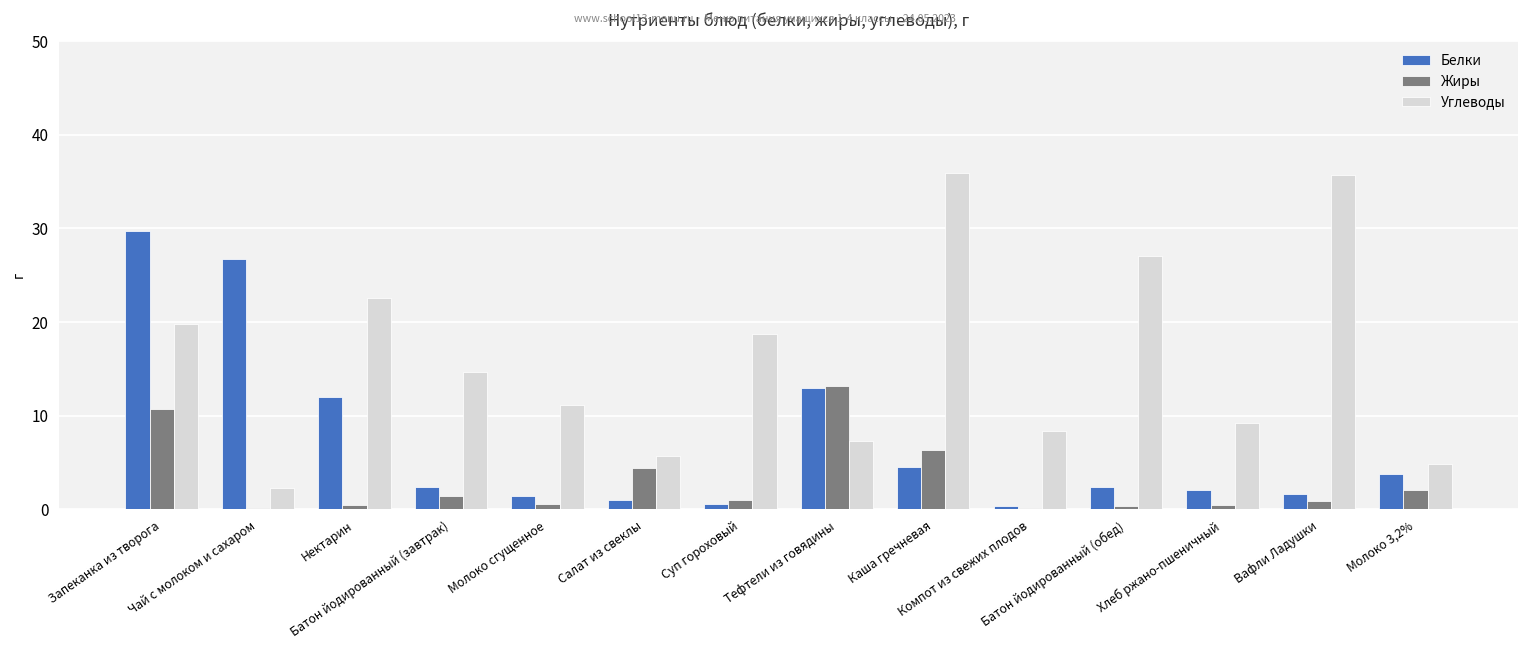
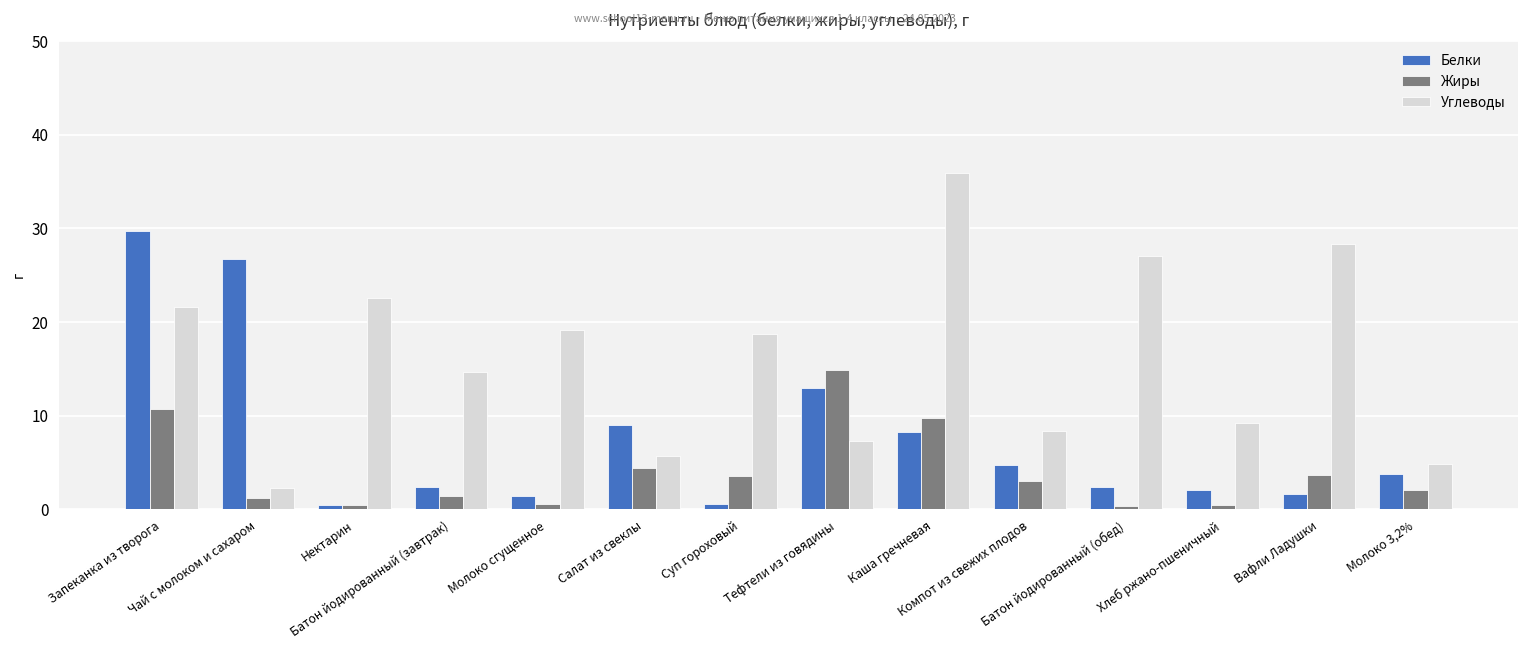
  {
    "Белки": {
      "Запеканка из творога": 30,
      "Чай с молоком и сахаром": 27,
-     "Нектарин": 12,
+     "Нектарин": 0,
      "Батон йодированный (завтрак)": 2,
      "Молоко сгущенное": 1,
-     "Салат из свеклы": 1,
+     "Салат из свеклы": 9,
      "Суп гороховый": 1,
      "Тефтели из говядины": 13,
-     "Каша гречневая": 5,
-     "Компот из свежих плодов": 0,
+     "Каша гречневая": 8,
+     "Компот из свежих плодов": 5,
      "Батон йодированный (обед)": 2,
      "Хлеб ржано-пшеничный": 2,
      "Вафли Ладушки": 2,
      "Молоко 3,2%": 4
    },
    "Жиры": {
      "Запеканка из творога": 11,
-     "Чай с молоком и сахаром": 0,
+     "Чай с молоком и сахаром": 1,
      "Нектарин": 0,
      "Батон йодированный (завтрак)": 1,
      "Молоко сгущенное": 1,
      "Салат из свеклы": 4,
-     "Суп гороховый": 1,
-     "Тефтели из говядины": 13,
-     "Каша гречневая": 6,
-     "Компот из свежих плодов": 0,
+     "Суп гороховый": 4,
+     "Тефтели из говядины": 15,
+     "Каша гречневая": 10,
+     "Компот из свежих плодов": 3,
      "Батон йодированный (обед)": 0,
      "Хлеб ржано-пшеничный": 0,
-     "Вафли Ладушки": 1,
+     "Вафли Ладушки": 4,
      "Молоко 3,2%": 2
    },
    "Углеводы": {
-     "Запеканка из творога": 20,
+     "Запеканка из творога": 22,
      "Чай с молоком и сахаром": 2,
      "Нектарин": 23,
      "Батон йодированный (завтрак)": 15,
-     "Молоко сгущенное": 11,
+     "Молоко сгущенное": 19,
      "Салат из свеклы": 6,
      "Суп гороховый": 19,
      "Тефтели из говядины": 7,
      "Каша гречневая": 36,
      "Компот из свежих плодов": 8,
      "Батон йодированный (обед)": 27,
      "Хлеб ржано-пшеничный": 9,
-     "Вафли Ладушки": 36,
+     "Вафли Ладушки": 28,
      "Молоко 3,2%": 5
    }
  }
